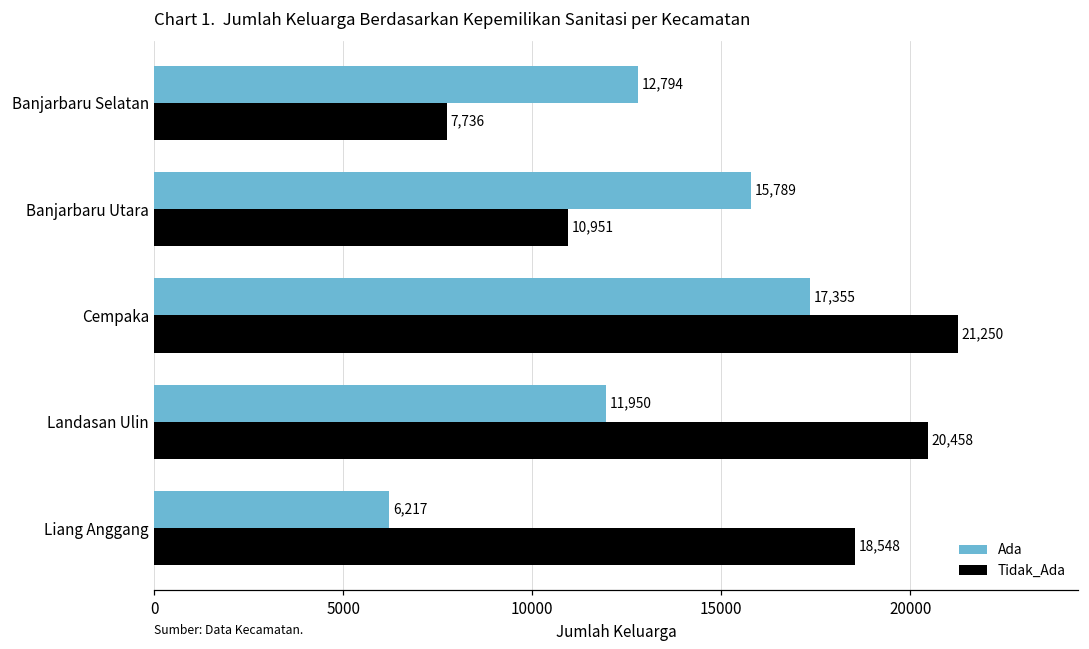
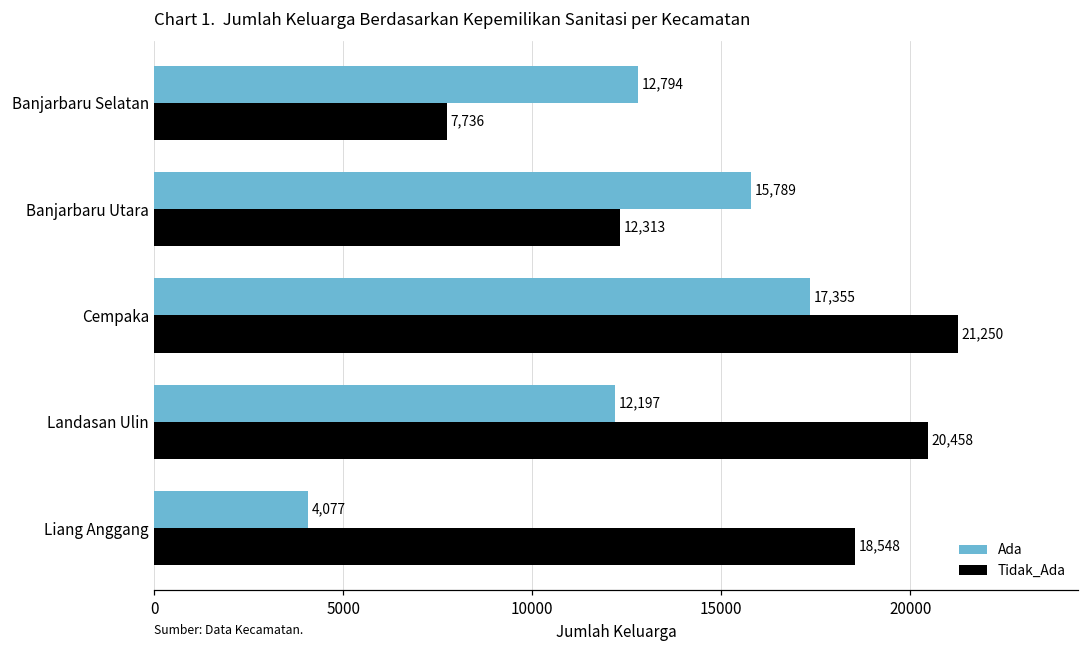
  {
    "Ada": {
      "Banjarbaru Selatan": "12,794",
      "Banjarbaru Utara": "15,789",
      "Cempaka": "17,355",
-     "Landasan Ulin": "11,950",
-     "Liang Anggang": "6,217"
+     "Landasan Ulin": "12,197",
+     "Liang Anggang": "4,077"
    },
    "Tidak_Ada": {
      "Banjarbaru Selatan": "7,736",
-     "Banjarbaru Utara": "10,951",
+     "Banjarbaru Utara": "12,313",
      "Cempaka": "21,250",
      "Landasan Ulin": "20,458",
      "Liang Anggang": "18,548"
    }
  }
